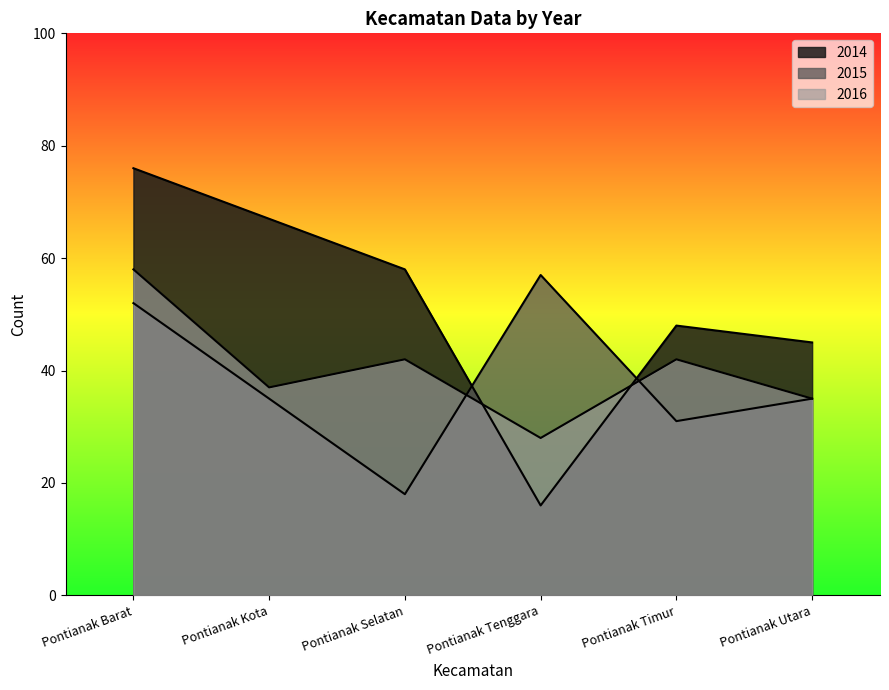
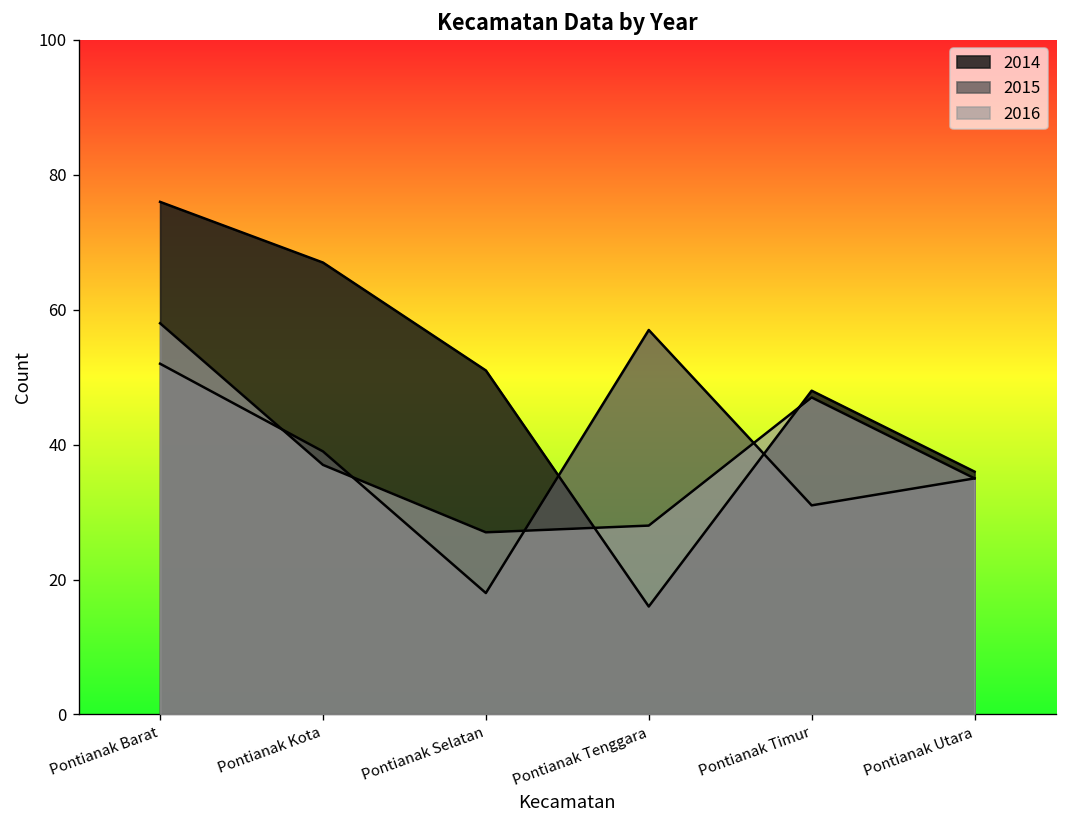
  {
    "2014": {
      "Pontianak Barat": 76,
      "Pontianak Kota": 67,
-     "Pontianak Selatan": 58,
+     "Pontianak Selatan": 51,
      "Pontianak Tenggara": 16,
      "Pontianak Timur": 48,
-     "Pontianak Utara": 45
+     "Pontianak Utara": 36
    },
    "2015": {
      "Pontianak Barat": 52,
-     "Pontianak Kota": 35,
+     "Pontianak Kota": 39,
      "Pontianak Selatan": 18,
      "Pontianak Tenggara": 57,
      "Pontianak Timur": 31
    },
    "2016": {
      "Pontianak Barat": 58,
      "Pontianak Kota": 37,
-     "Pontianak Selatan": 42,
+     "Pontianak Selatan": 27,
      "Pontianak Tenggara": 28,
-     "Pontianak Timur": 42
+     "Pontianak Timur": 47
    }
  }
